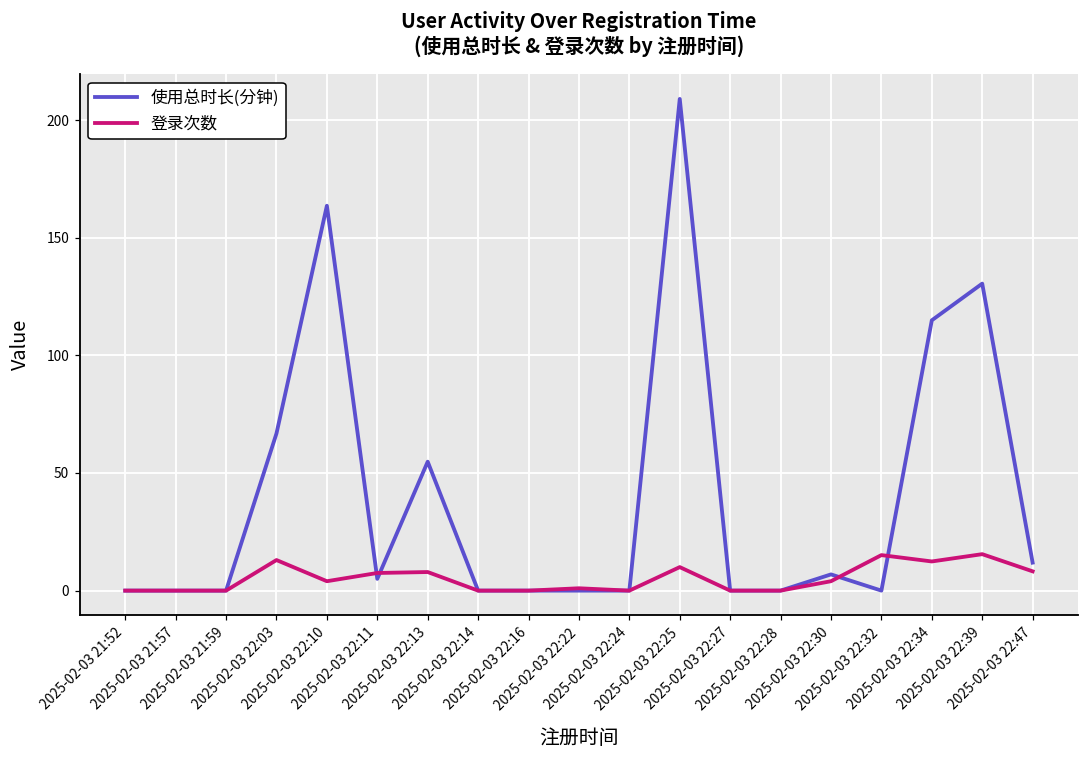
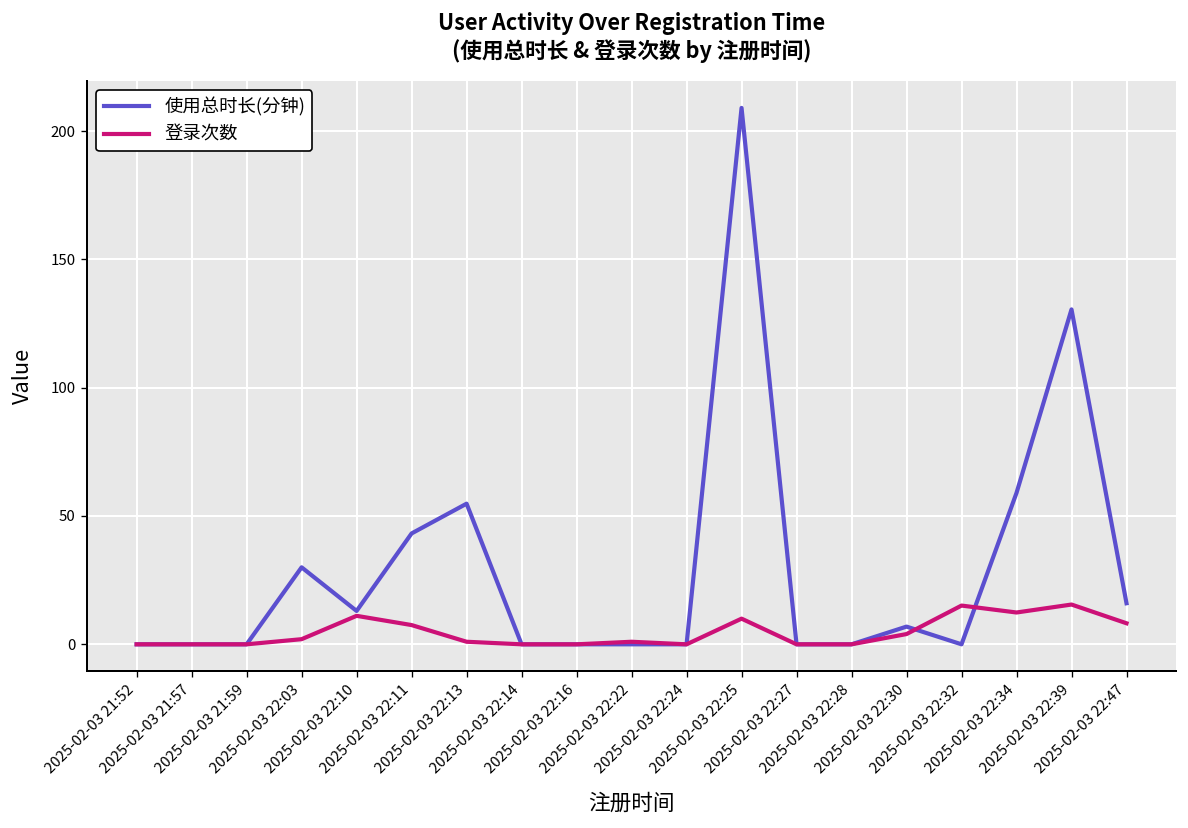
  {
    "使用总时长(分钟)": {
-     "2025-02-03 22:03": 67,
-     "2025-02-03 22:10": 164,
-     "2025-02-03 22:11": 5,
+     "2025-02-03 22:03": 30,
+     "2025-02-03 22:10": 13,
+     "2025-02-03 22:11": 43,
      "2025-02-03 22:13": 55,
      "2025-02-03 22:25": 209,
      "2025-02-03 22:30": 7,
      "2025-02-03 22:32": 0,
-     "2025-02-03 22:34": 115,
+     "2025-02-03 22:34": 59,
      "2025-02-03 22:39": 131,
-     "2025-02-03 22:47": 12
+     "2025-02-03 22:47": 16
    },
    "登录次数": {
-     "2025-02-03 22:03": 13,
-     "2025-02-03 22:10": 4,
+     "2025-02-03 22:03": 2,
+     "2025-02-03 22:10": 11,
      "2025-02-03 22:11": 8,
-     "2025-02-03 22:13": 8,
+     "2025-02-03 22:13": 1,
      "2025-02-03 22:25": 10,
      "2025-02-03 22:30": 4,
      "2025-02-03 22:32": 15,
      "2025-02-03 22:34": 12,
      "2025-02-03 22:39": 16,
      "2025-02-03 22:47": 8
    }
  }
